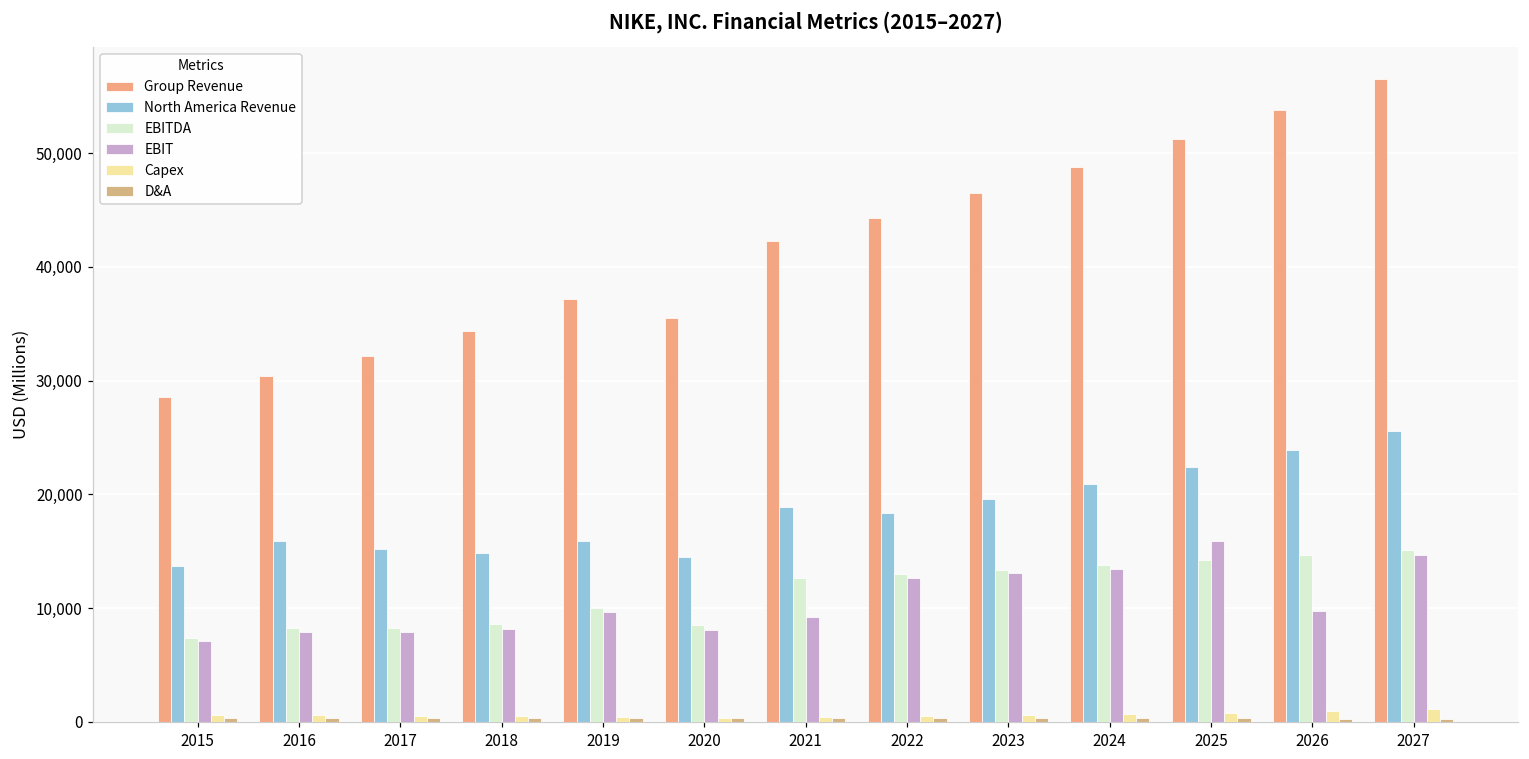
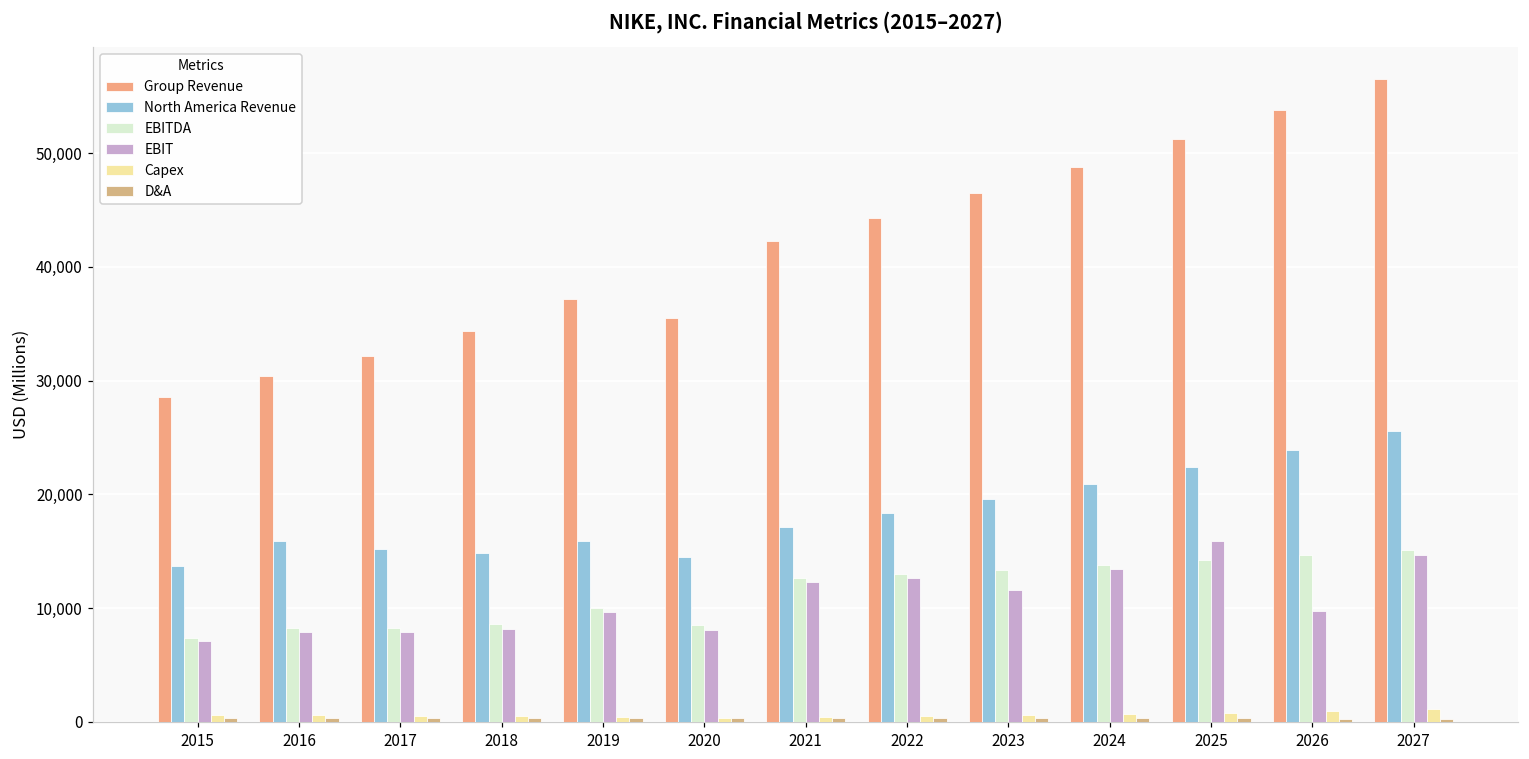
  {
    "North America Revenue": {
      "2015": "13,700",
      "2016": "15,900",
      "2017": "15,200",
      "2018": "14,900",
      "2019": "15,900",
      "2020": "14,500",
-     "2021": "18,900",
+     "2021": "17,200",
      "2022": "18,400",
      "2023": "19,600",
      "2024": "20,900",
      "2025": "22,400",
      "2026": "23,900",
      "2027": "25,500"
    },
    "EBIT": {
      "2015": "7,100",
      "2016": "7,900",
      "2017": "7,900",
      "2018": "8,200",
      "2019": "9,600",
      "2020": "8,100",
-     "2021": "9,200",
+     "2021": "12,300",
      "2022": "12,700",
-     "2023": "13,100",
+     "2023": "11,600",
      "2024": "13,400",
      "2025": "15,900",
      "2026": "9,800",
      "2027": "14,700"
    }
  }
